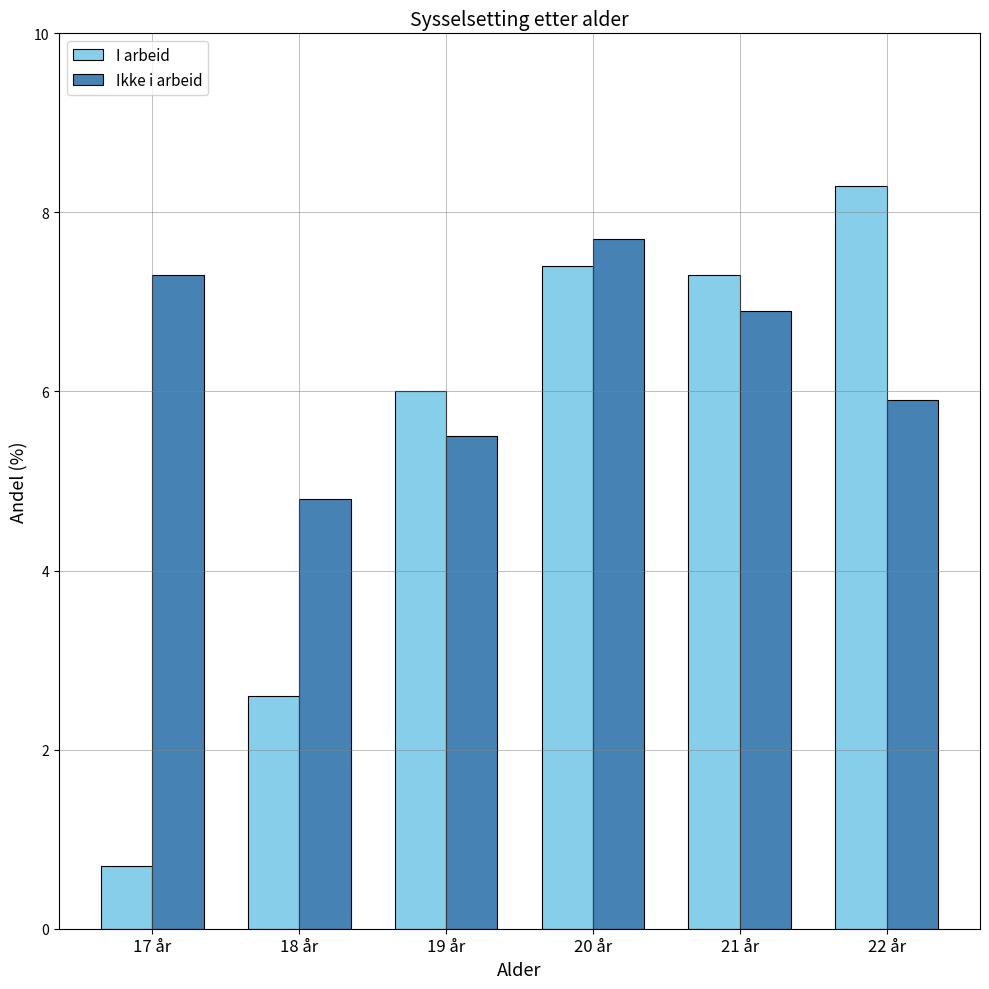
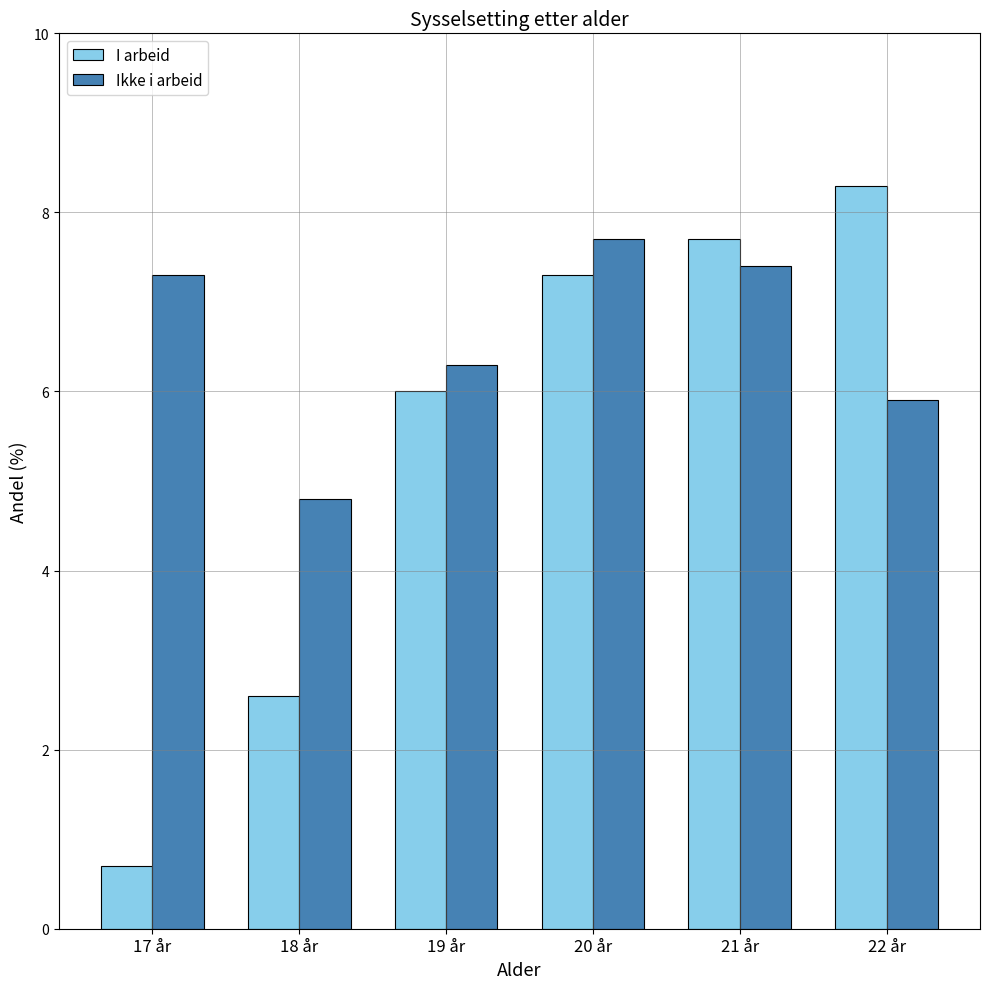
  {
    "I arbeid": {
      "17 år": 0.7,
      "18 år": 2.6,
      "19 år": 6.0,
-     "20 år": 7.4,
-     "21 år": 7.3,
+     "20 år": 7.3,
+     "21 år": 7.7,
      "22 år": 8.3
    },
    "Ikke i arbeid": {
      "17 år": 7.3,
      "18 år": 4.8,
-     "19 år": 5.5,
+     "19 år": 6.3,
      "20 år": 7.7,
-     "21 år": 6.9,
+     "21 år": 7.4,
      "22 år": 5.9
    }
  }
